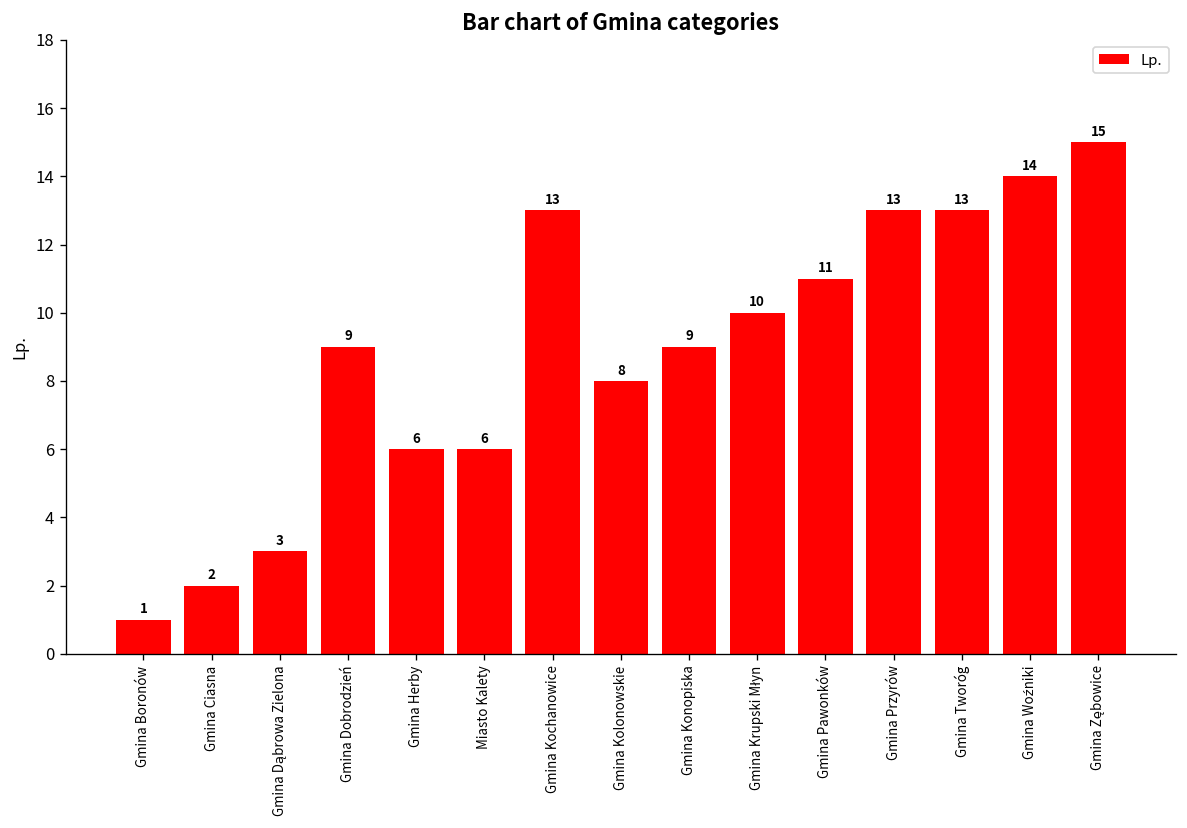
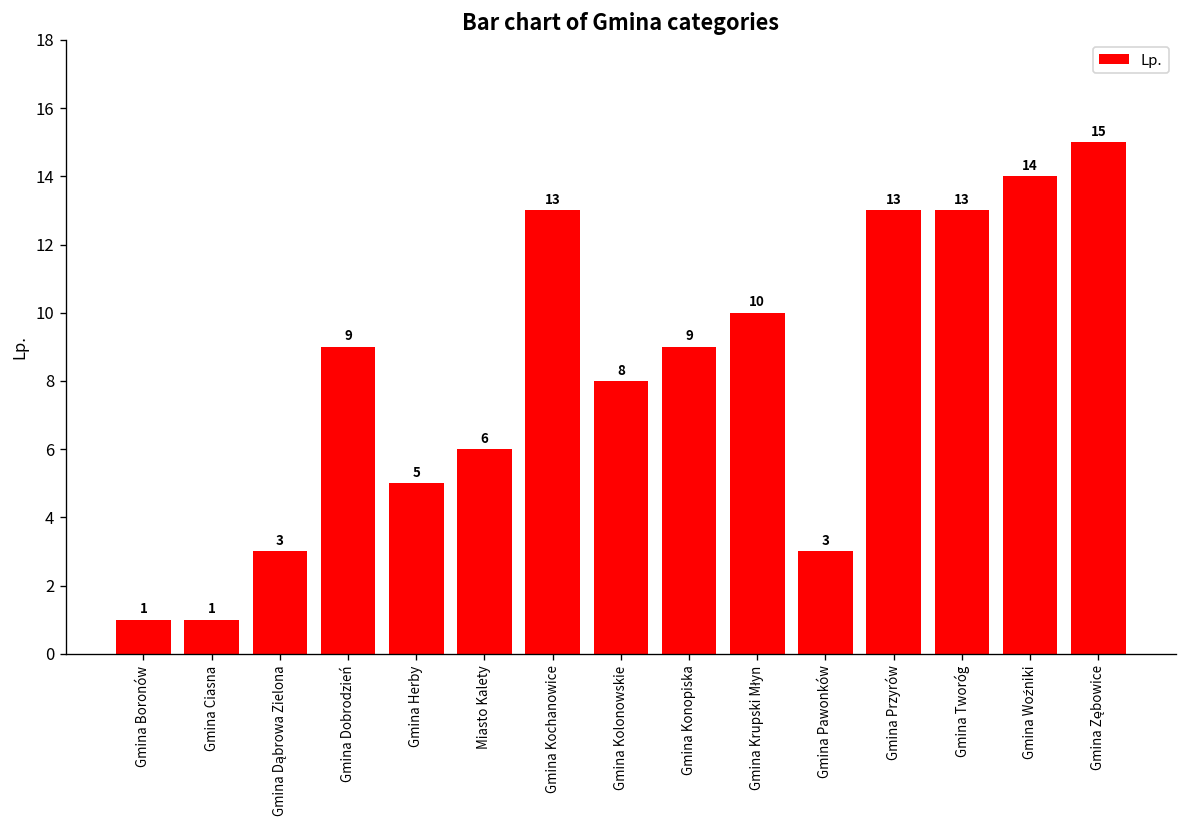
  {
    "Gmina Boronów": 1,
-   "Gmina Ciasna": 2,
+   "Gmina Ciasna": 1,
    "Gmina Dąbrowa Zielona": 3,
    "Gmina Dobrodzień": 9,
-   "Gmina Herby": 6,
+   "Gmina Herby": 5,
    "Miasto Kalety": 6,
    "Gmina Kochanowice": 13,
    "Gmina Kolonowskie": 8,
    "Gmina Konopiska": 9,
    "Gmina Krupski Młyn": 10,
-   "Gmina Pawonków": 11,
+   "Gmina Pawonków": 3,
    "Gmina Przyrów": 13,
    "Gmina Tworóg": 13,
    "Gmina Woźniki": 14,
    "Gmina Zębowice": 15
  }
